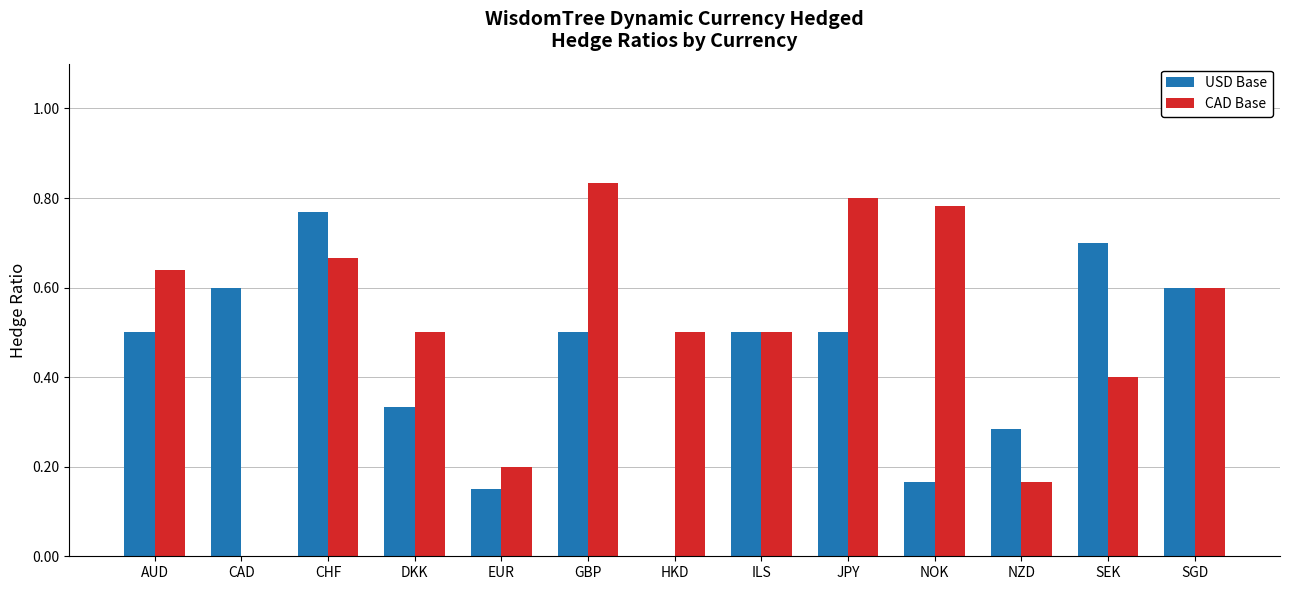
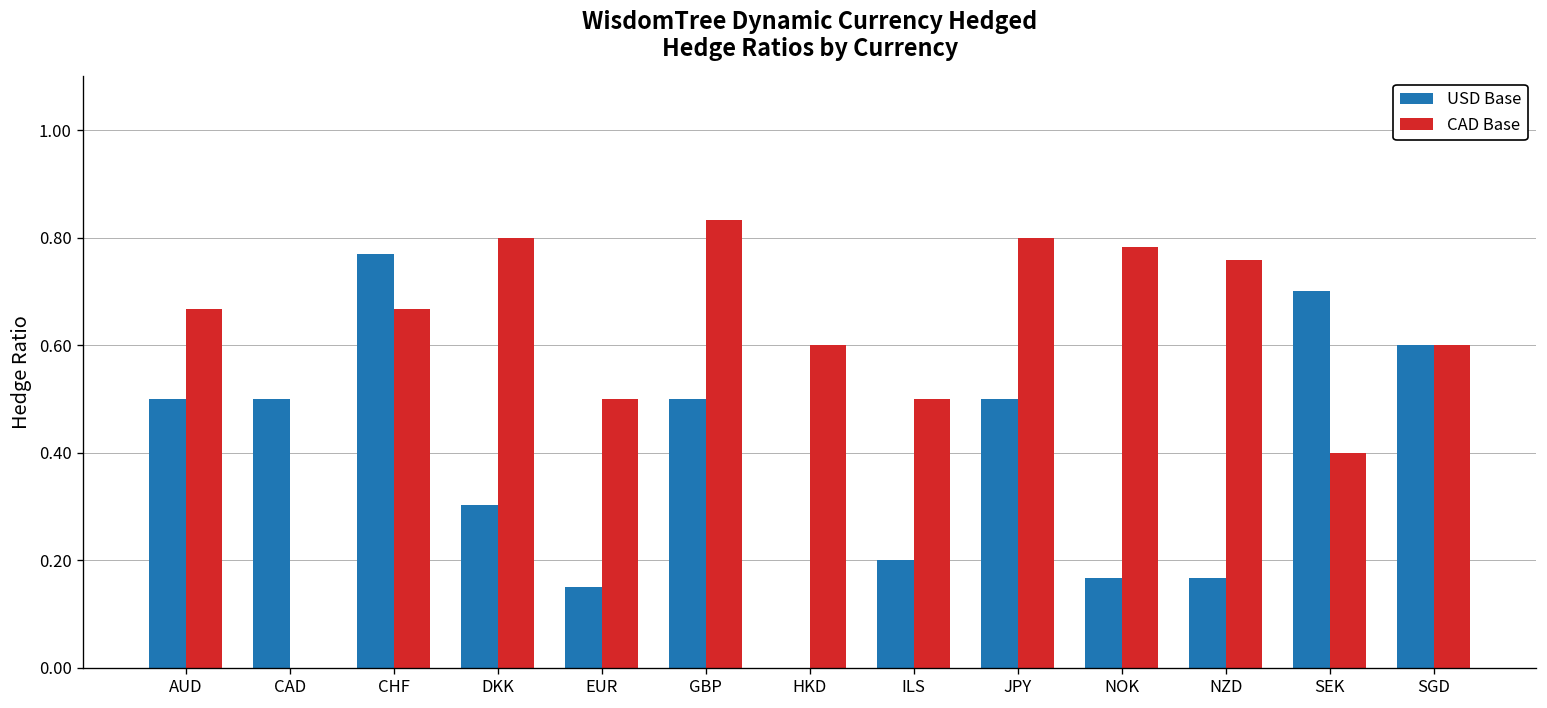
  {
    "USD Base": {
      "AUD": 0.50,
-     "CAD": 0.6,
+     "CAD": 0.5,
      "CHF": 0.77,
-     "DKK": 0.33,
+     "DKK": 0.30,
      "EUR": 0.15,
      "GBP": 0.50,
      "HKD": 0.00,
-     "ILS": 0.5,
+     "ILS": 0.2,
      "JPY": 0.50,
      "NOK": 0.17,
-     "NZD": 0.29,
+     "NZD": 0.17,
      "SEK": 0.70,
      "SGD": 0.60
    },
    "CAD Base": {
-     "AUD": 0.64,
+     "AUD": 0.67,
      "CAD": 0.00,
      "CHF": 0.67,
-     "DKK": 0.5,
-     "EUR": 0.2,
+     "DKK": 0.8,
+     "EUR": 0.5,
      "GBP": 0.83,
-     "HKD": 0.5,
+     "HKD": 0.6,
      "ILS": 0.50,
      "JPY": 0.80,
      "NOK": 0.78,
-     "NZD": 0.17,
+     "NZD": 0.76,
      "SEK": 0.40,
      "SGD": 0.60
    }
  }
